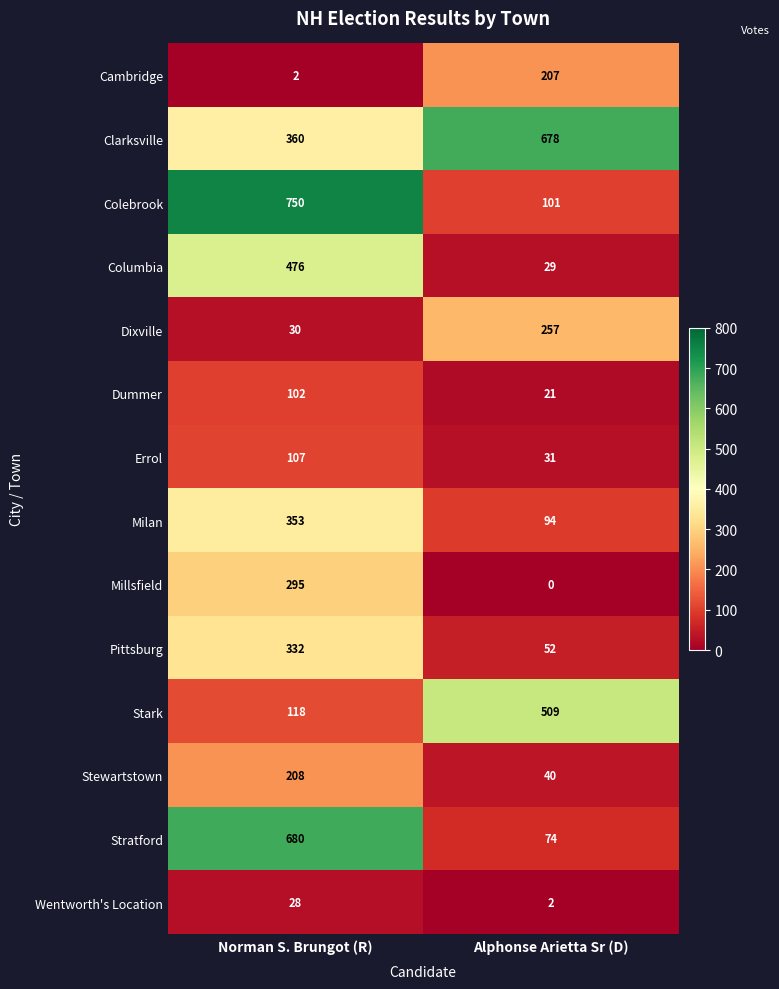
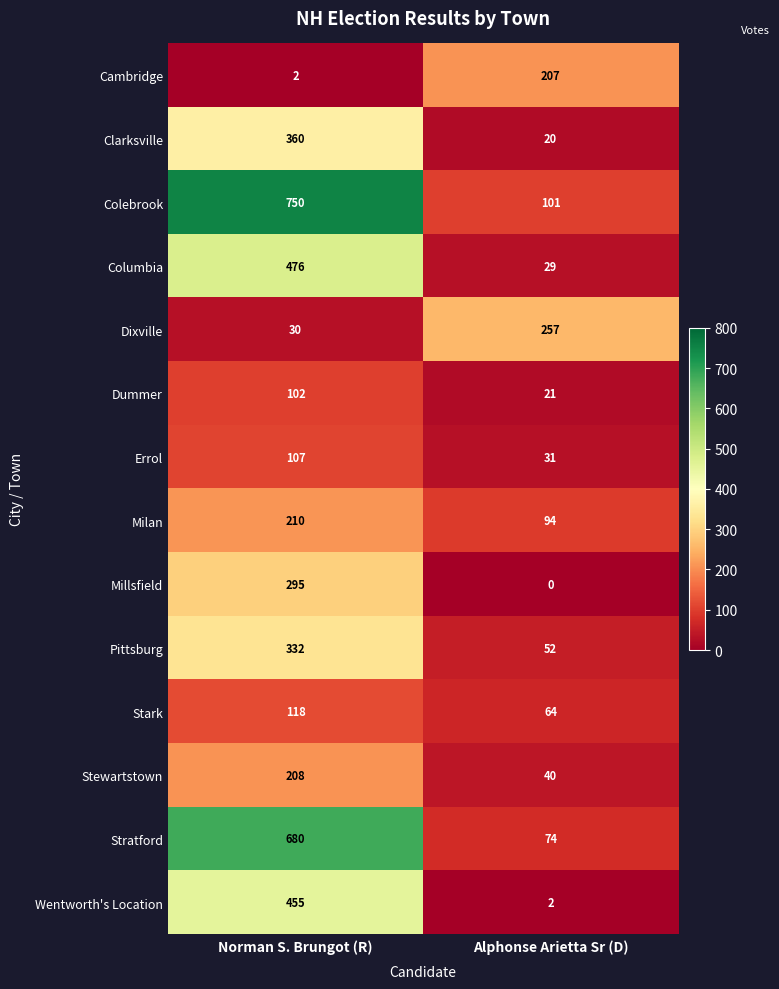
  {
    "Cambridge": {
      "Norman S. Brungot (R)": 2,
      "Alphonse Arietta Sr (D)": 207
    },
    "Clarksville": {
      "Norman S. Brungot (R)": 360,
-     "Alphonse Arietta Sr (D)": 678
+     "Alphonse Arietta Sr (D)": 20
    },
    "Colebrook": {
      "Norman S. Brungot (R)": 750,
      "Alphonse Arietta Sr (D)": 101
    },
    "Columbia": {
      "Norman S. Brungot (R)": 476,
      "Alphonse Arietta Sr (D)": 29
    },
    "Dixville": {
      "Norman S. Brungot (R)": 30,
      "Alphonse Arietta Sr (D)": 257
    },
    "Dummer": {
      "Norman S. Brungot (R)": 102,
      "Alphonse Arietta Sr (D)": 21
    },
    "Errol": {
      "Norman S. Brungot (R)": 107,
      "Alphonse Arietta Sr (D)": 31
    },
    "Milan": {
-     "Norman S. Brungot (R)": 353,
+     "Norman S. Brungot (R)": 210,
      "Alphonse Arietta Sr (D)": 94
    },
    "Millsfield": {
      "Norman S. Brungot (R)": 295,
      "Alphonse Arietta Sr (D)": 0
    },
    "Pittsburg": {
      "Norman S. Brungot (R)": 332,
      "Alphonse Arietta Sr (D)": 52
    },
    "Stark": {
      "Norman S. Brungot (R)": 118,
-     "Alphonse Arietta Sr (D)": 509
+     "Alphonse Arietta Sr (D)": 64
    },
    "Stewartstown": {
      "Norman S. Brungot (R)": 208,
      "Alphonse Arietta Sr (D)": 40
    },
    "Stratford": {
      "Norman S. Brungot (R)": 680,
      "Alphonse Arietta Sr (D)": 74
    },
    "Wentworth's Location": {
-     "Norman S. Brungot (R)": 28,
+     "Norman S. Brungot (R)": 455,
      "Alphonse Arietta Sr (D)": 2
    }
  }
